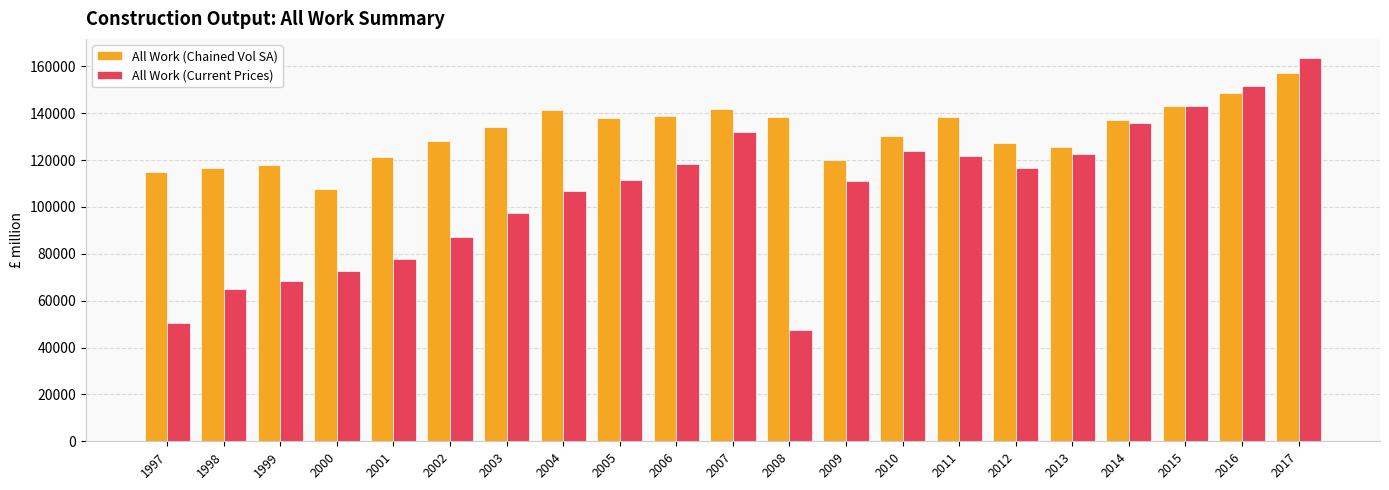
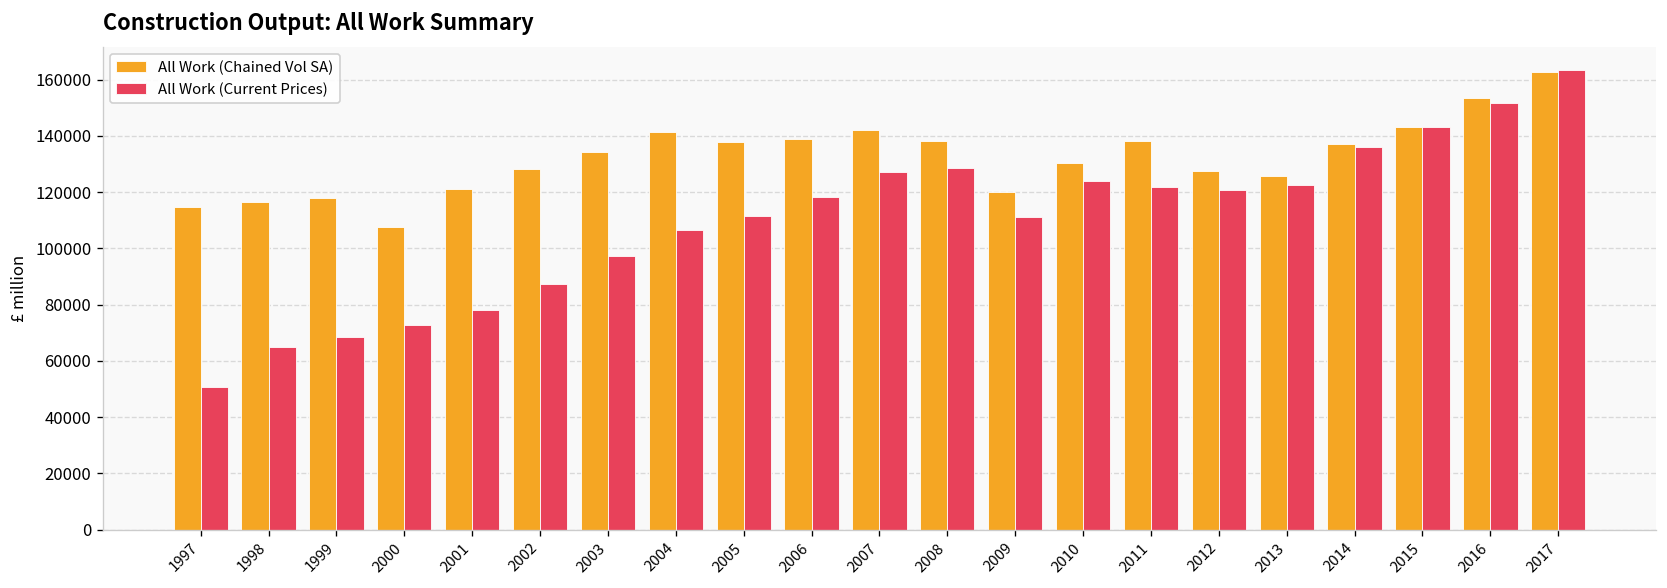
  {
    "All Work (Chained Vol SA)": {
      "1997": 115000,
      "1998": 117000,
      "1999": 118000,
      "2000": 108000,
      "2001": 121000,
      "2002": 128000,
      "2003": 134000,
      "2004": 141000,
      "2005": 138000,
      "2006": 139000,
      "2007": 142000,
      "2008": 138000,
      "2009": 120000,
      "2010": 130000,
      "2011": 138000,
      "2012": 127000,
      "2013": 126000,
      "2014": 137000,
      "2015": 143000,
-     "2016": 149000,
-     "2017": 157000
+     "2016": 154000,
+     "2017": 163000
    },
    "All Work (Current Prices)": {
      "1997": 51000,
      "1998": 65000,
      "1999": 69000,
      "2000": 73000,
      "2001": 78000,
      "2002": 87000,
      "2003": 97000,
      "2004": 107000,
      "2005": 111000,
      "2006": 118000,
-     "2007": 132000,
-     "2008": 48000,
+     "2007": 127000,
+     "2008": 129000,
      "2009": 111000,
      "2010": 124000,
      "2011": 122000,
-     "2012": 117000,
+     "2012": 121000,
      "2013": 122000,
      "2014": 136000,
      "2015": 143000,
      "2016": 152000,
      "2017": 164000
    }
  }
